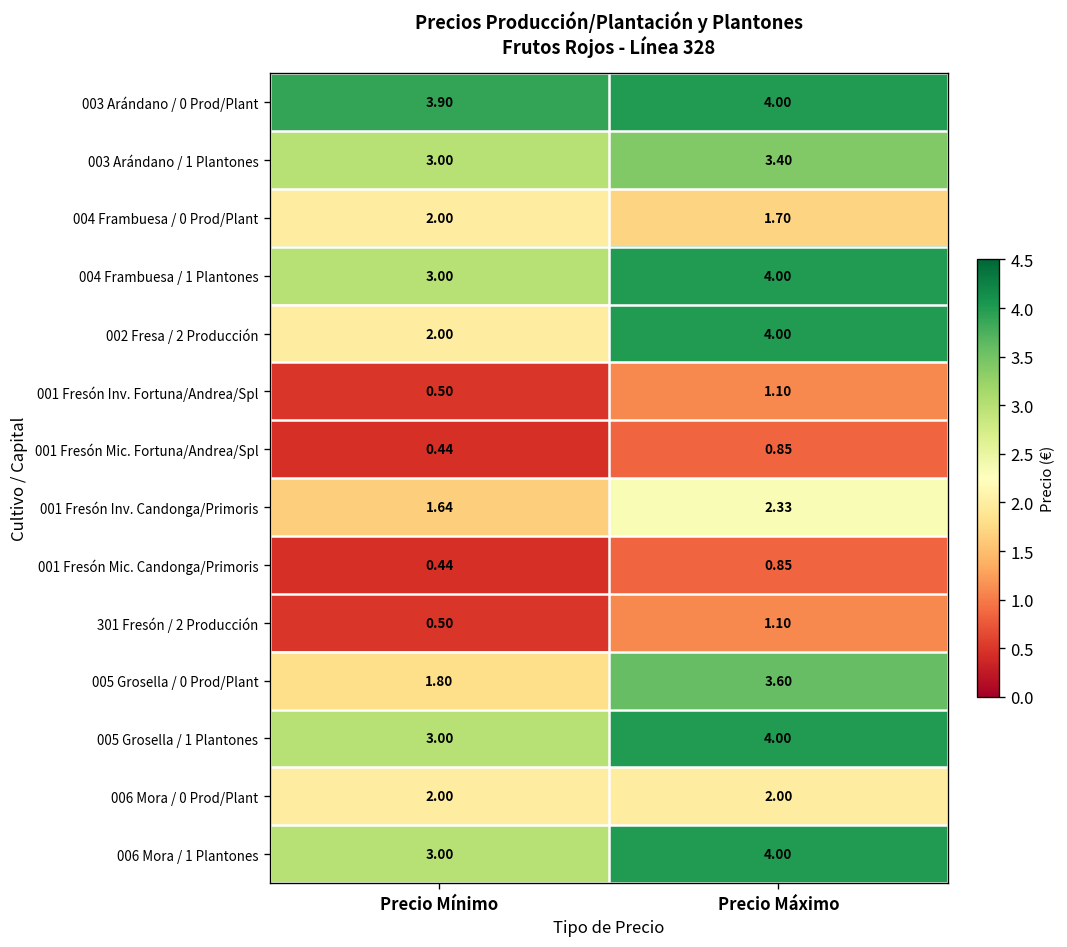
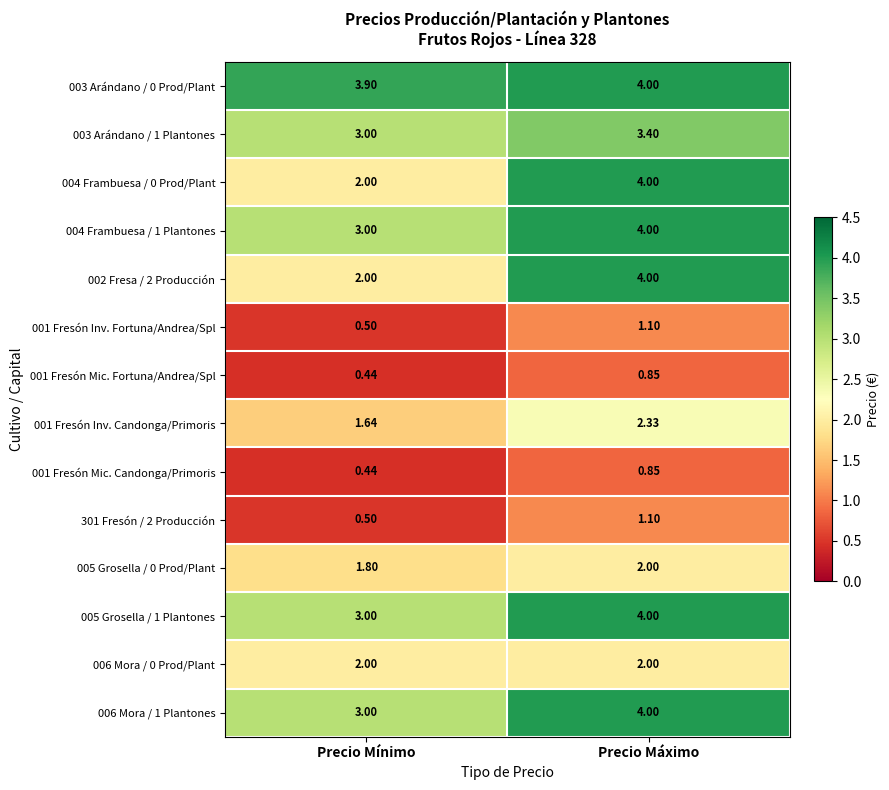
  {
    "003 Arándano / 0 Prod/Plant": {
      "Precio Mínimo": 3.90,
      "Precio Máximo": 4.00
    },
    "003 Arándano / 1 Plantones": {
      "Precio Mínimo": 3.00,
      "Precio Máximo": 3.40
    },
    "004 Frambuesa / 0 Prod/Plant": {
      "Precio Mínimo": 2.00,
-     "Precio Máximo": 1.70
+     "Precio Máximo": 4.00
    },
    "004 Frambuesa / 1 Plantones": {
      "Precio Mínimo": 3.00,
      "Precio Máximo": 4.00
    },
    "002 Fresa / 2 Producción": {
      "Precio Mínimo": 2.00,
      "Precio Máximo": 4.00
    },
    "001 Fresón Inv. Fortuna/Andrea/Spl": {
      "Precio Mínimo": 0.50,
      "Precio Máximo": 1.10
    },
    "001 Fresón Mic. Fortuna/Andrea/Spl": {
      "Precio Mínimo": 0.44,
      "Precio Máximo": 0.85
    },
    "001 Fresón Inv. Candonga/Primoris": {
      "Precio Mínimo": 1.64,
      "Precio Máximo": 2.33
    },
    "001 Fresón Mic. Candonga/Primoris": {
      "Precio Mínimo": 0.44,
      "Precio Máximo": 0.85
    },
    "301 Fresón / 2 Producción": {
      "Precio Mínimo": 0.50,
      "Precio Máximo": 1.10
    },
    "005 Grosella / 0 Prod/Plant": {
      "Precio Mínimo": 1.80,
-     "Precio Máximo": 3.60
+     "Precio Máximo": 2.00
    },
    "005 Grosella / 1 Plantones": {
      "Precio Mínimo": 3.00,
      "Precio Máximo": 4.00
    },
    "006 Mora / 0 Prod/Plant": {
      "Precio Mínimo": 2.00,
      "Precio Máximo": 2.00
    },
    "006 Mora / 1 Plantones": {
      "Precio Mínimo": 3.00,
      "Precio Máximo": 4.00
    }
  }
